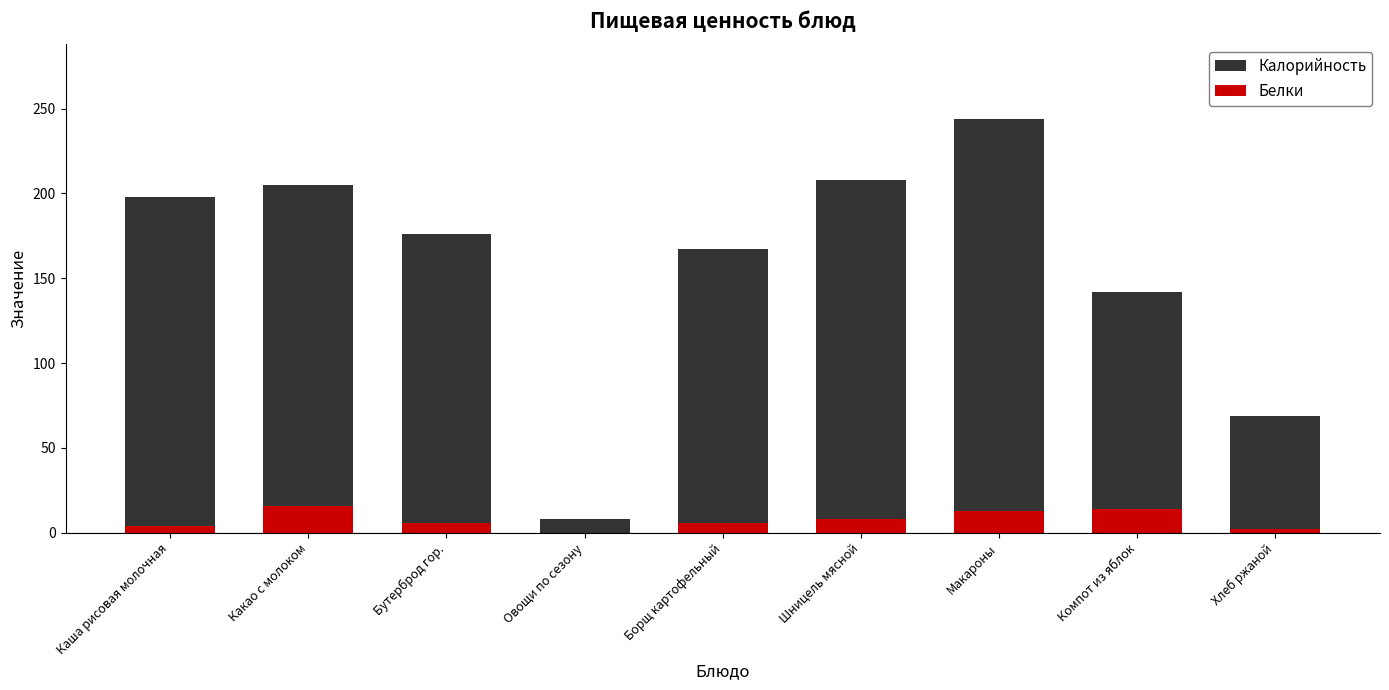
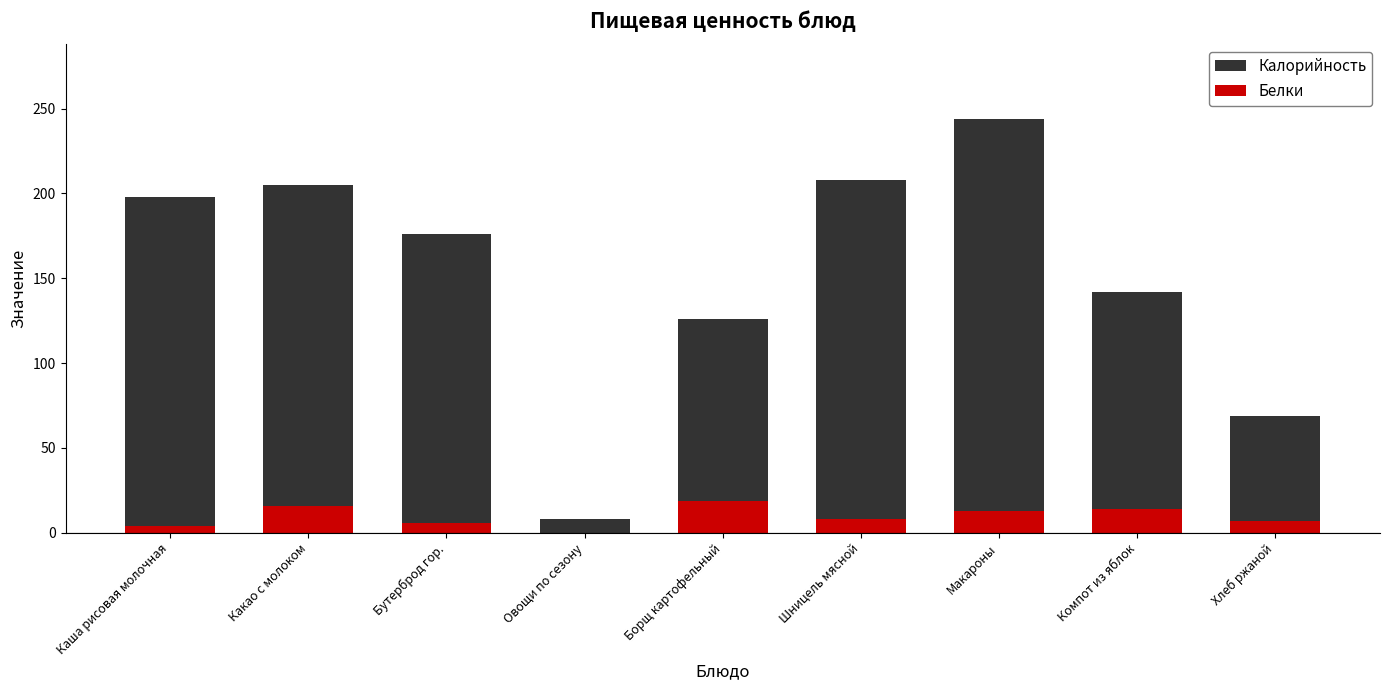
  {
    "Калорийность": {
      "Каша рисовая молочная": 198,
      "Какао с молоком": 205,
      "Бутерброд гор.": 176,
      "Овощи по сезону": 8,
-     "Борщ картофельный": 167,
+     "Борщ картофельный": 126,
      "Шницель мясной": 208,
      "Макароны": 244,
      "Компот из яблок": 142,
      "Хлеб ржаной": 69
    },
    "Белки": {
      "Овощи по сезону": 0,
-     "Борщ картофельный": 6,
-     "Хлеб ржаной": 2
+     "Борщ картофельный": 19,
+     "Хлеб ржаной": 7
    }
  }
